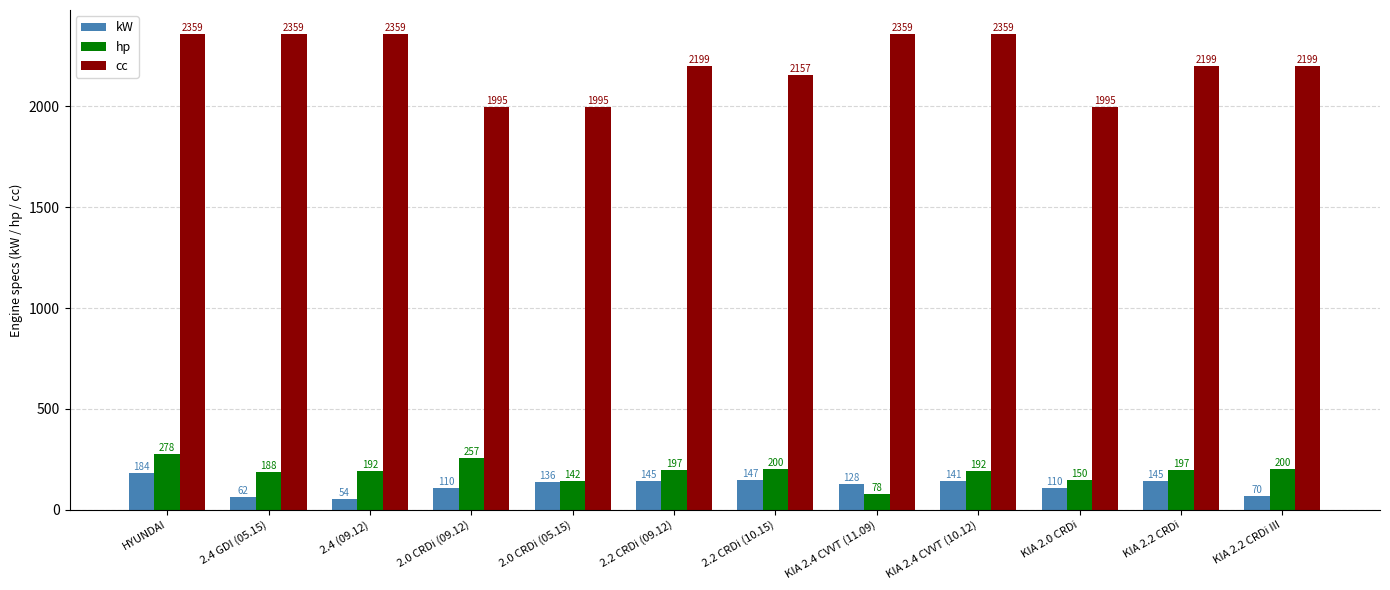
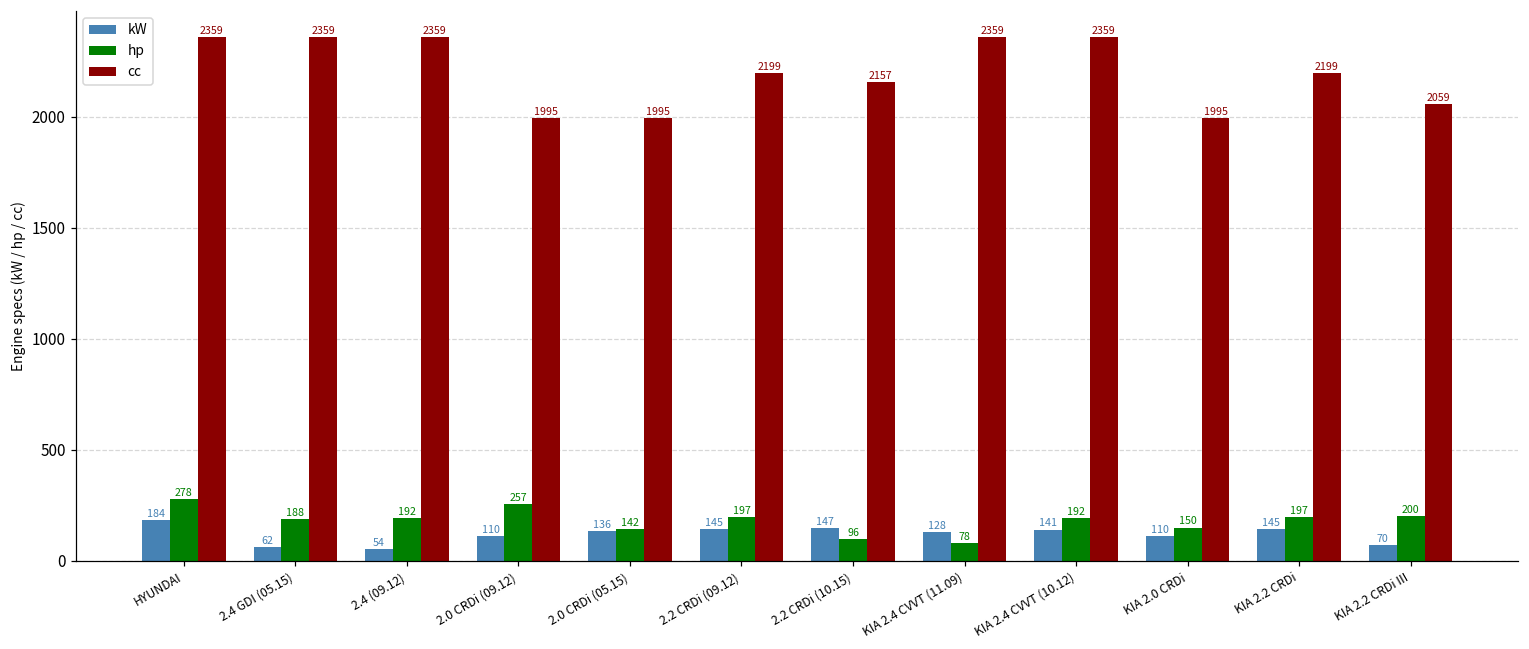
  {
    "kW": {
      "HYUNDAI": 184,
      "2.4 GDI (05.15)": 62,
      "2.4 (09.12)": 54,
      "2.0 CRDi (09.12)": 110,
      "2.0 CRDi (05.15)": 136,
      "2.2 CRDi (09.12)": 145,
      "2.2 CRDi (10.15)": 147,
      "KIA 2.4 CVVT (11.09)": 128,
      "KIA 2.4 CVVT (10.12)": 141,
      "KIA 2.0 CRDi": 110,
      "KIA 2.2 CRDi": 145,
      "KIA 2.2 CRDi III": 70
    },
    "hp": {
      "HYUNDAI": 278,
      "2.4 GDI (05.15)": 188,
      "2.4 (09.12)": 192,
      "2.0 CRDi (09.12)": 257,
      "2.0 CRDi (05.15)": 142,
      "2.2 CRDi (09.12)": 197,
-     "2.2 CRDi (10.15)": 200,
+     "2.2 CRDi (10.15)": 96,
      "KIA 2.4 CVVT (11.09)": 78,
      "KIA 2.4 CVVT (10.12)": 192,
      "KIA 2.0 CRDi": 150,
      "KIA 2.2 CRDi": 197,
      "KIA 2.2 CRDi III": 200
    },
    "cc": {
      "HYUNDAI": 2359,
      "2.4 GDI (05.15)": 2359,
      "2.4 (09.12)": 2359,
      "2.0 CRDi (09.12)": 1995,
      "2.0 CRDi (05.15)": 1995,
      "2.2 CRDi (09.12)": 2199,
      "2.2 CRDi (10.15)": 2157,
      "KIA 2.4 CVVT (11.09)": 2359,
      "KIA 2.4 CVVT (10.12)": 2359,
      "KIA 2.0 CRDi": 1995,
      "KIA 2.2 CRDi": 2199,
-     "KIA 2.2 CRDi III": 2199
+     "KIA 2.2 CRDi III": 2059
    }
  }
